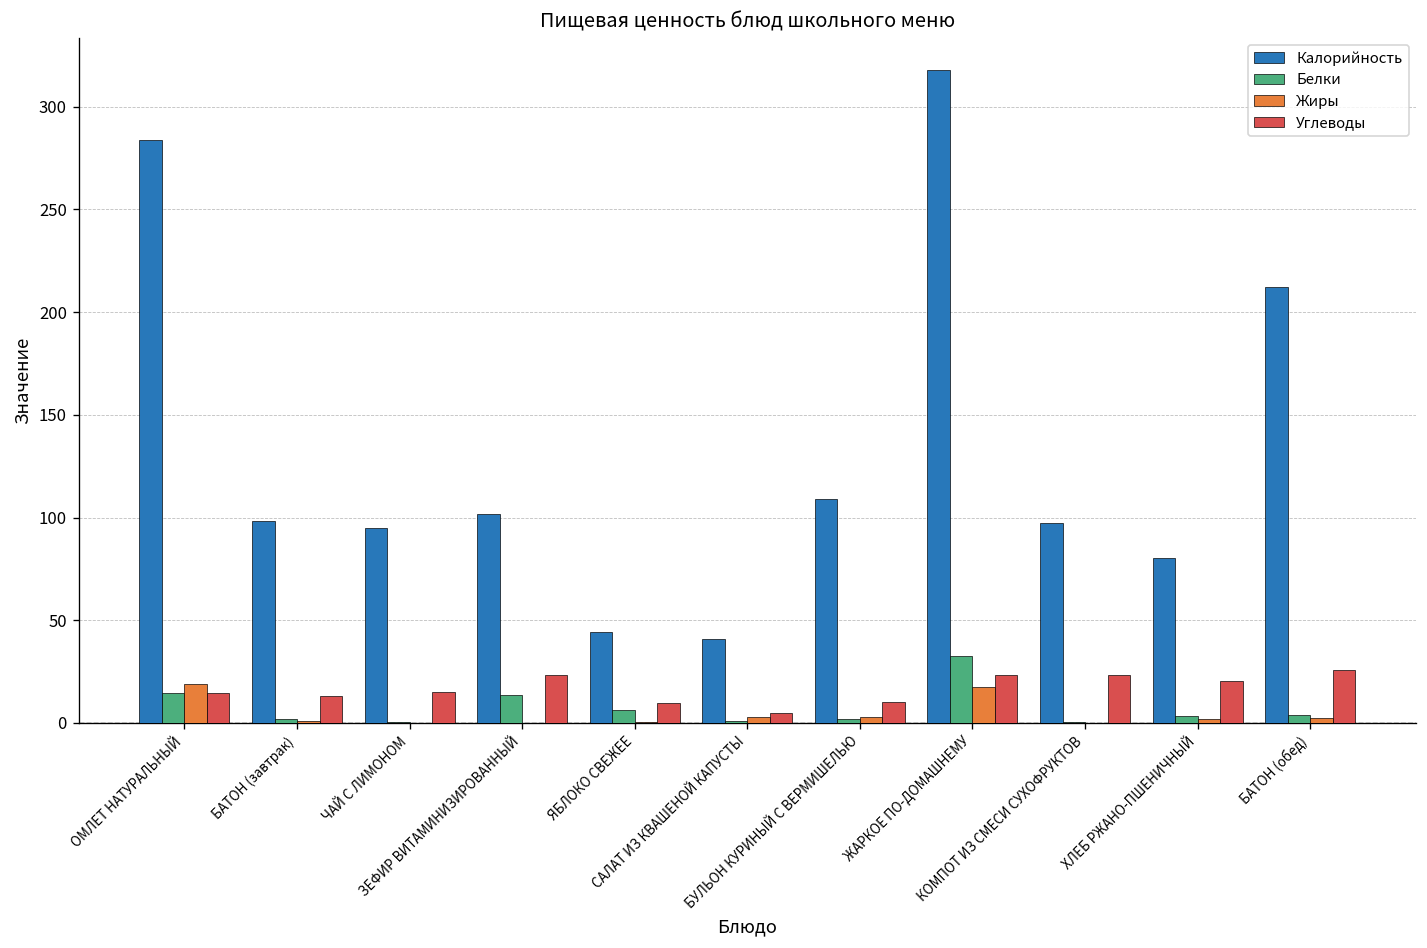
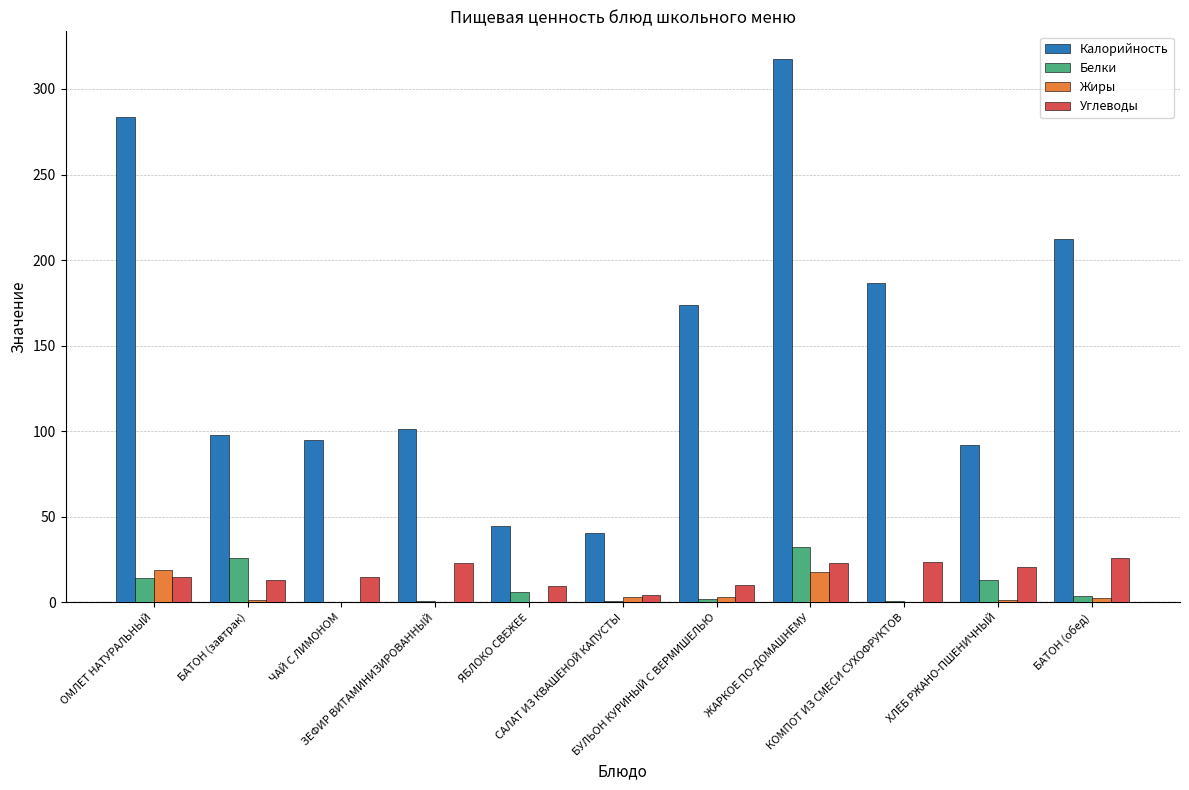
  {
    "Калорийность": {
      "ОМЛЕТ НАТУРАЛЬНЫЙ": 284,
      "БАТОН (завтрак)": 98,
      "ЧАЙ С ЛИМОНОМ": 95,
      "ЗЕФИР ВИТАМИНИЗИРОВАННЫЙ": 102,
      "ЯБЛОКО СВЕЖЕЕ": 44,
      "САЛАТ ИЗ КВАШЕНОЙ КАПУСТЫ": 41,
-     "БУЛЬОН КУРИНЫЙ С ВЕРМИШЕЛЬЮ": 109,
+     "БУЛЬОН КУРИНЫЙ С ВЕРМИШЕЛЬЮ": 174,
      "ЖАРКОЕ ПО-ДОМАШНЕМУ": 318,
-     "КОМПОТ ИЗ СМЕСИ СУХОФРУКТОВ": 97,
-     "ХЛЕБ РЖАНО-ПШЕНИЧНЫЙ": 80,
+     "КОМПОТ ИЗ СМЕСИ СУХОФРУКТОВ": 187,
+     "ХЛЕБ РЖАНО-ПШЕНИЧНЫЙ": 92,
      "БАТОН (обед)": 212
    },
    "Белки": {
      "ОМЛЕТ НАТУРАЛЬНЫЙ": 14,
-     "БАТОН (завтрак)": 2,
-     "ЗЕФИР ВИТАМИНИЗИРОВАННЫЙ": 14,
+     "БАТОН (завтрак)": 26,
+     "ЗЕФИР ВИТАМИНИЗИРОВАННЫЙ": 1,
      "ЯБЛОКО СВЕЖЕЕ": 6,
      "БУЛЬОН КУРИНЫЙ С ВЕРМИШЕЛЬЮ": 2,
      "ЖАРКОЕ ПО-ДОМАШНЕМУ": 33,
-     "ХЛЕБ РЖАНО-ПШЕНИЧНЫЙ": 3,
+     "ХЛЕБ РЖАНО-ПШЕНИЧНЫЙ": 13,
      "БАТОН (обед)": 4
    }
  }
